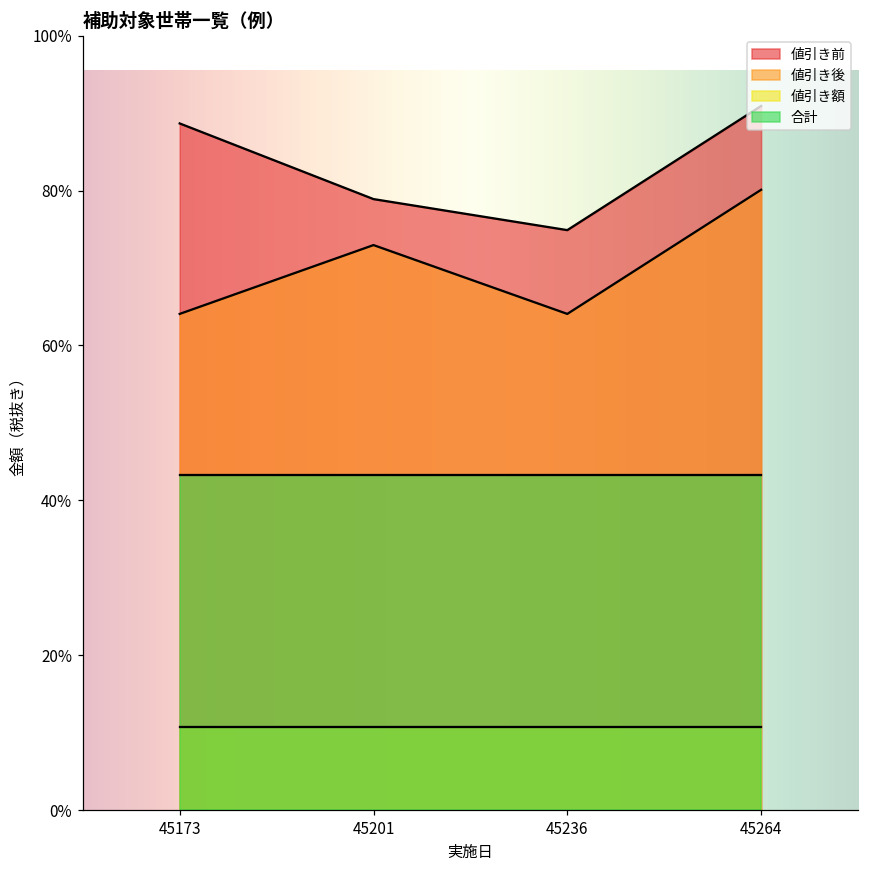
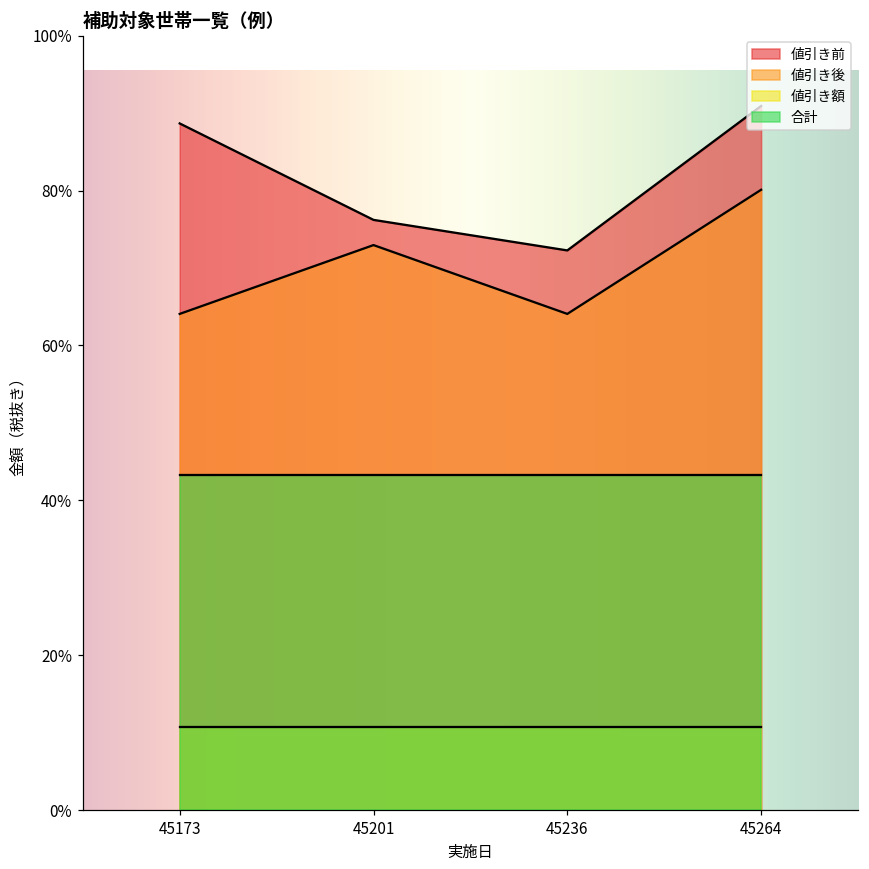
  {
    "値引き前": {
      "45173": "89%",
-     "45201": "79%",
-     "45236": "75%"
+     "45201": "76%",
+     "45236": "72%"
    },
    "値引き後": {
      "45173": "64%",
      "45201": "73%",
      "45236": "64%",
      "45264": "80%"
    },
    "値引き額": {
      "45173": "11%",
      "45201": "11%",
      "45236": "11%",
      "45264": "11%"
    },
    "合計": {
      "45173": "43%",
      "45201": "43%",
      "45236": "43%",
      "45264": "43%"
    }
  }
